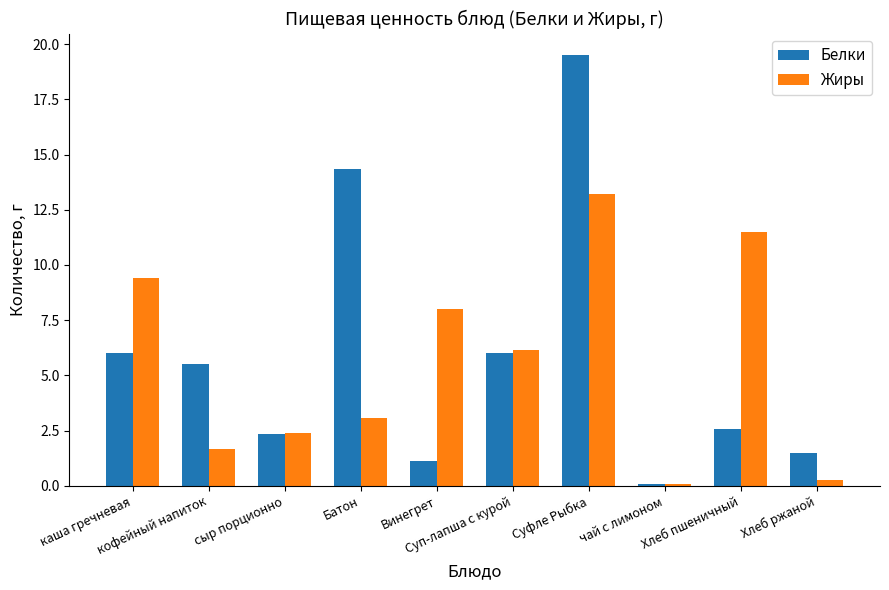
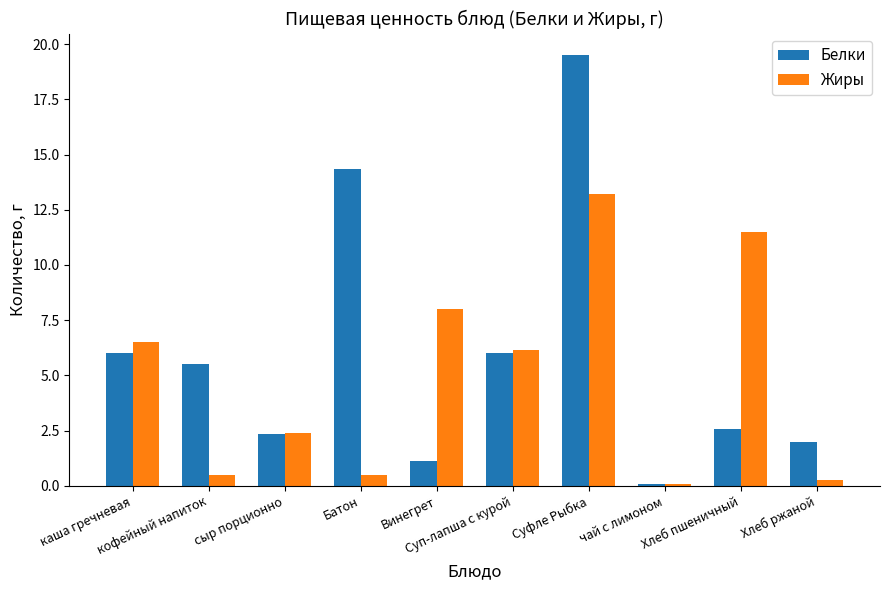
  {
    "Белки": {
      "каша гречневая": 6.0,
      "кофейный напиток": 5.5,
      "сыр порционно": 2.3,
      "Батон": 14.3,
      "Винегрет": 1.1,
      "Суп-лапша с курой": 6.0,
      "Суфле Рыбка": 19.5,
      "Хлеб пшеничный": 2.6,
-     "Хлеб ржаной": 1.5
+     "Хлеб ржаной": 2.0
    },
    "Жиры": {
-     "каша гречневая": 9.4,
-     "кофейный напиток": 1.7,
+     "каша гречневая": 6.5,
+     "кофейный напиток": 0.5,
      "сыр порционно": 2.4,
-     "Батон": 3.1,
+     "Батон": 0.5,
      "Винегрет": 8.0,
      "Суп-лапша с курой": 6.2,
      "Суфле Рыбка": 13.2,
      "Хлеб пшеничный": 11.5,
      "Хлеб ржаной": 0.3
    }
  }
